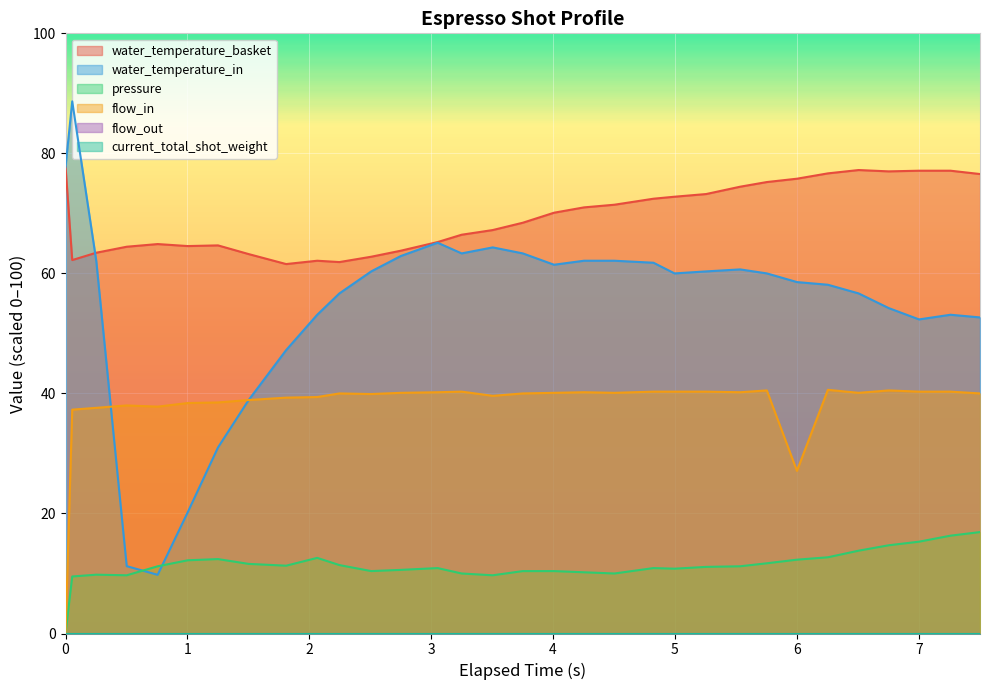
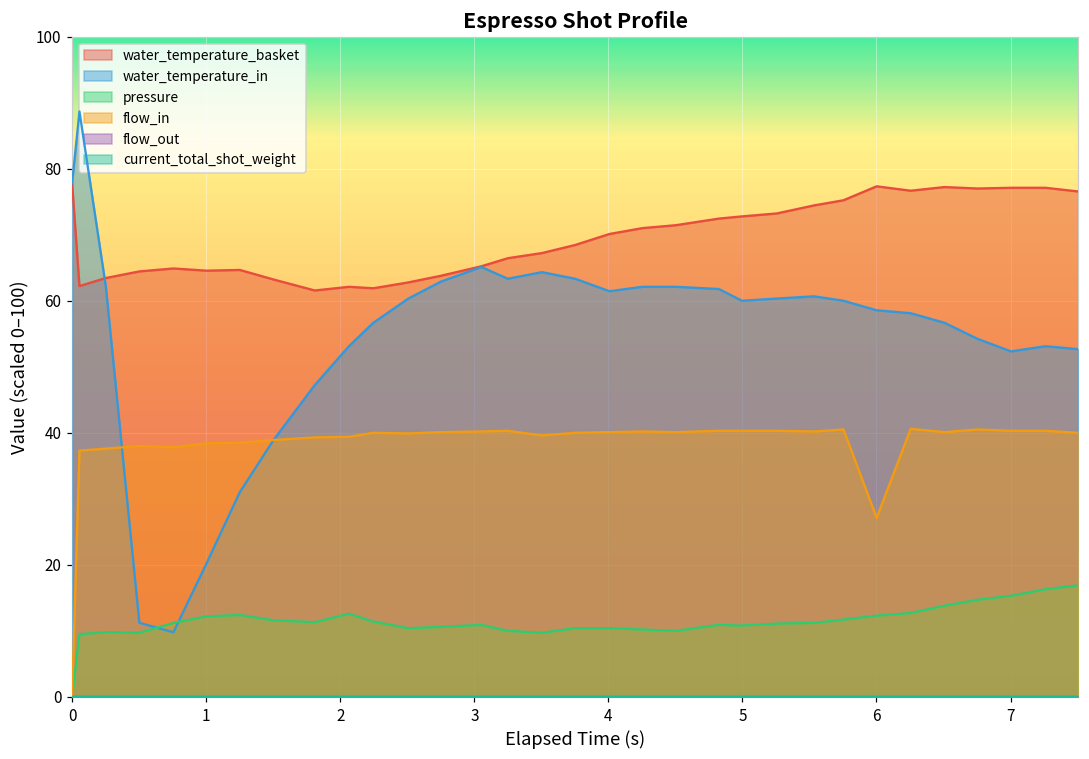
  {
    "water_temperature_basket": {
-     "6": 76
+     "6": 77
    },
    "flow_in": {
      "6": 27
    }
  }
